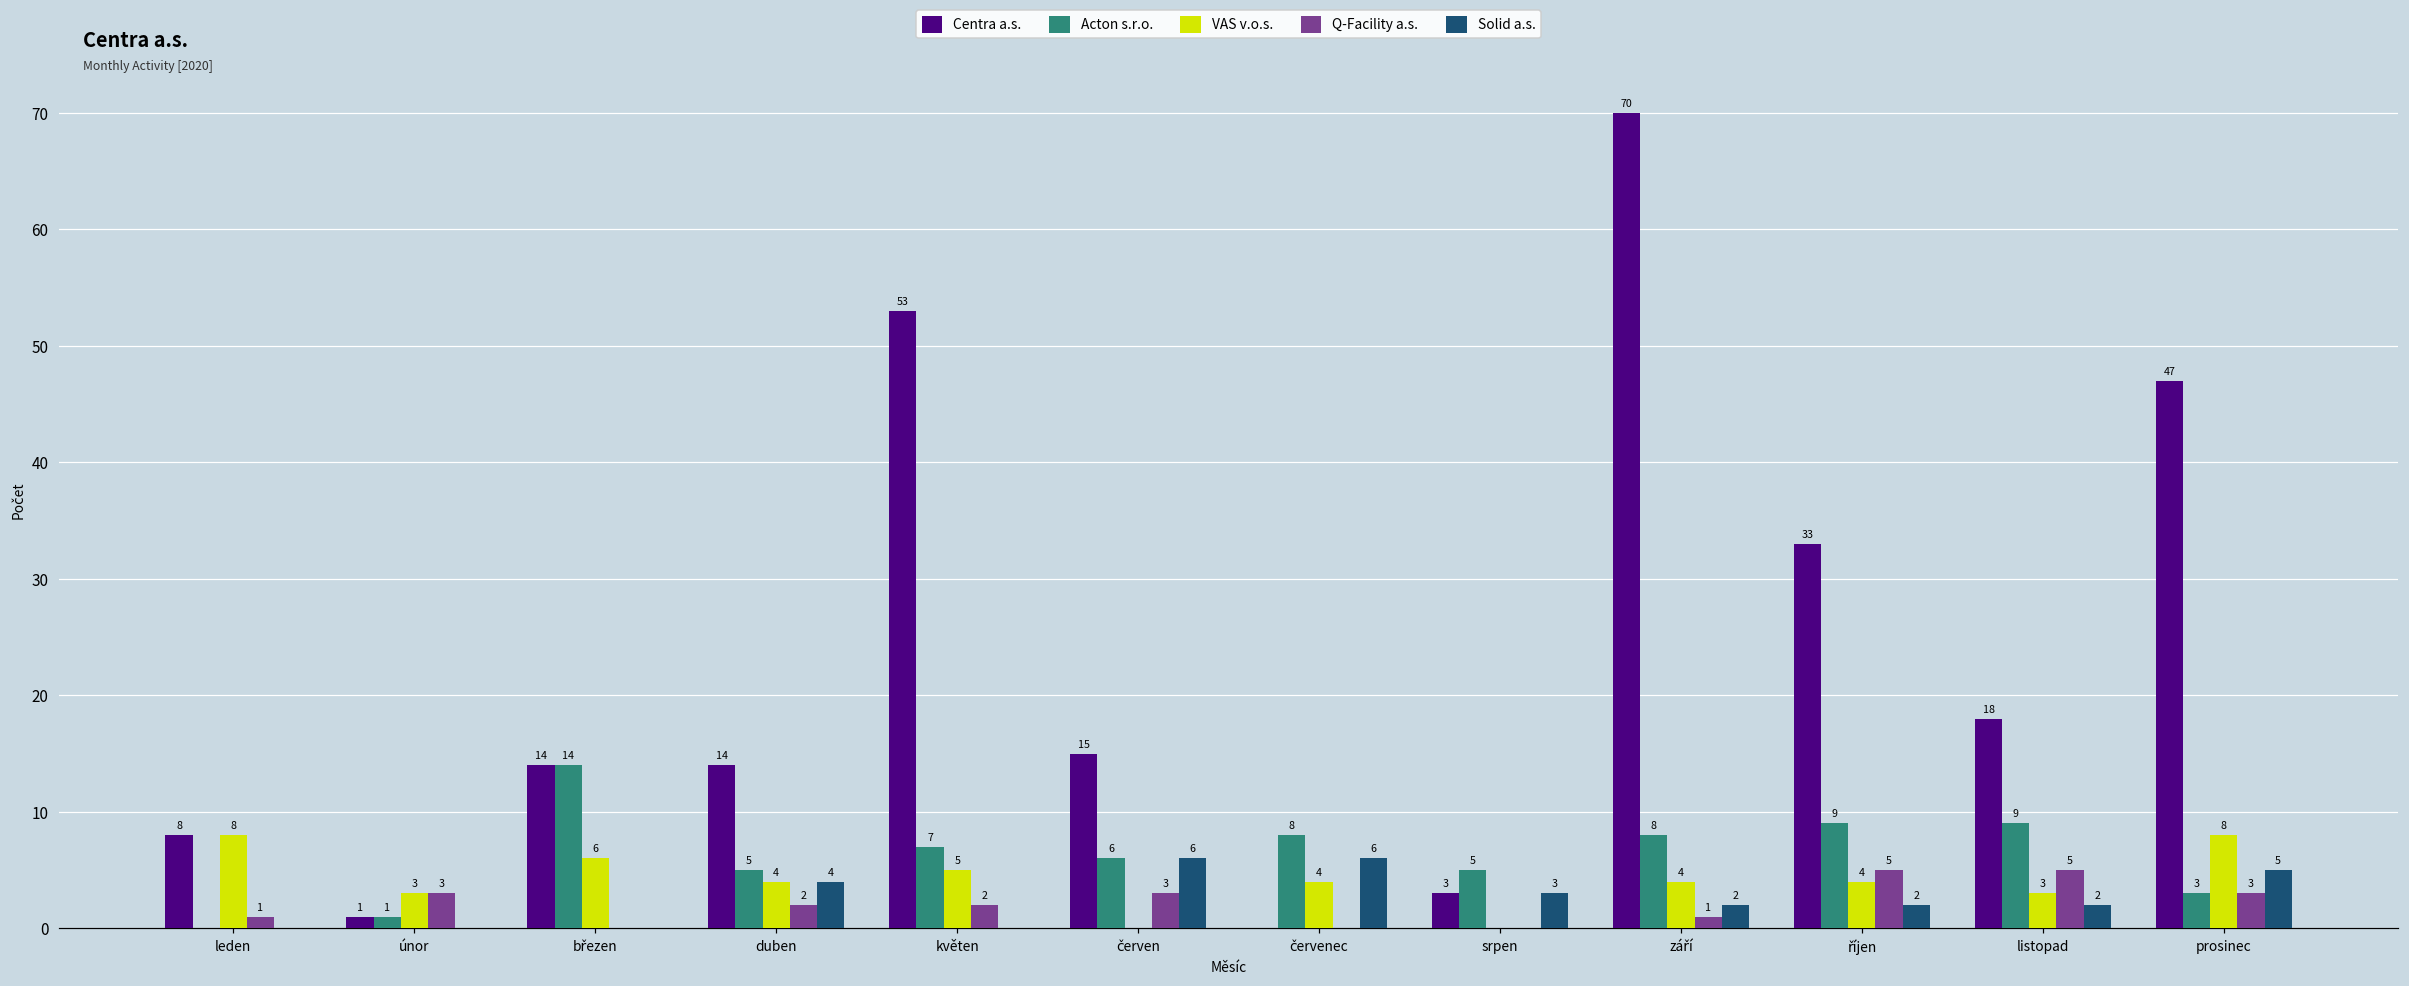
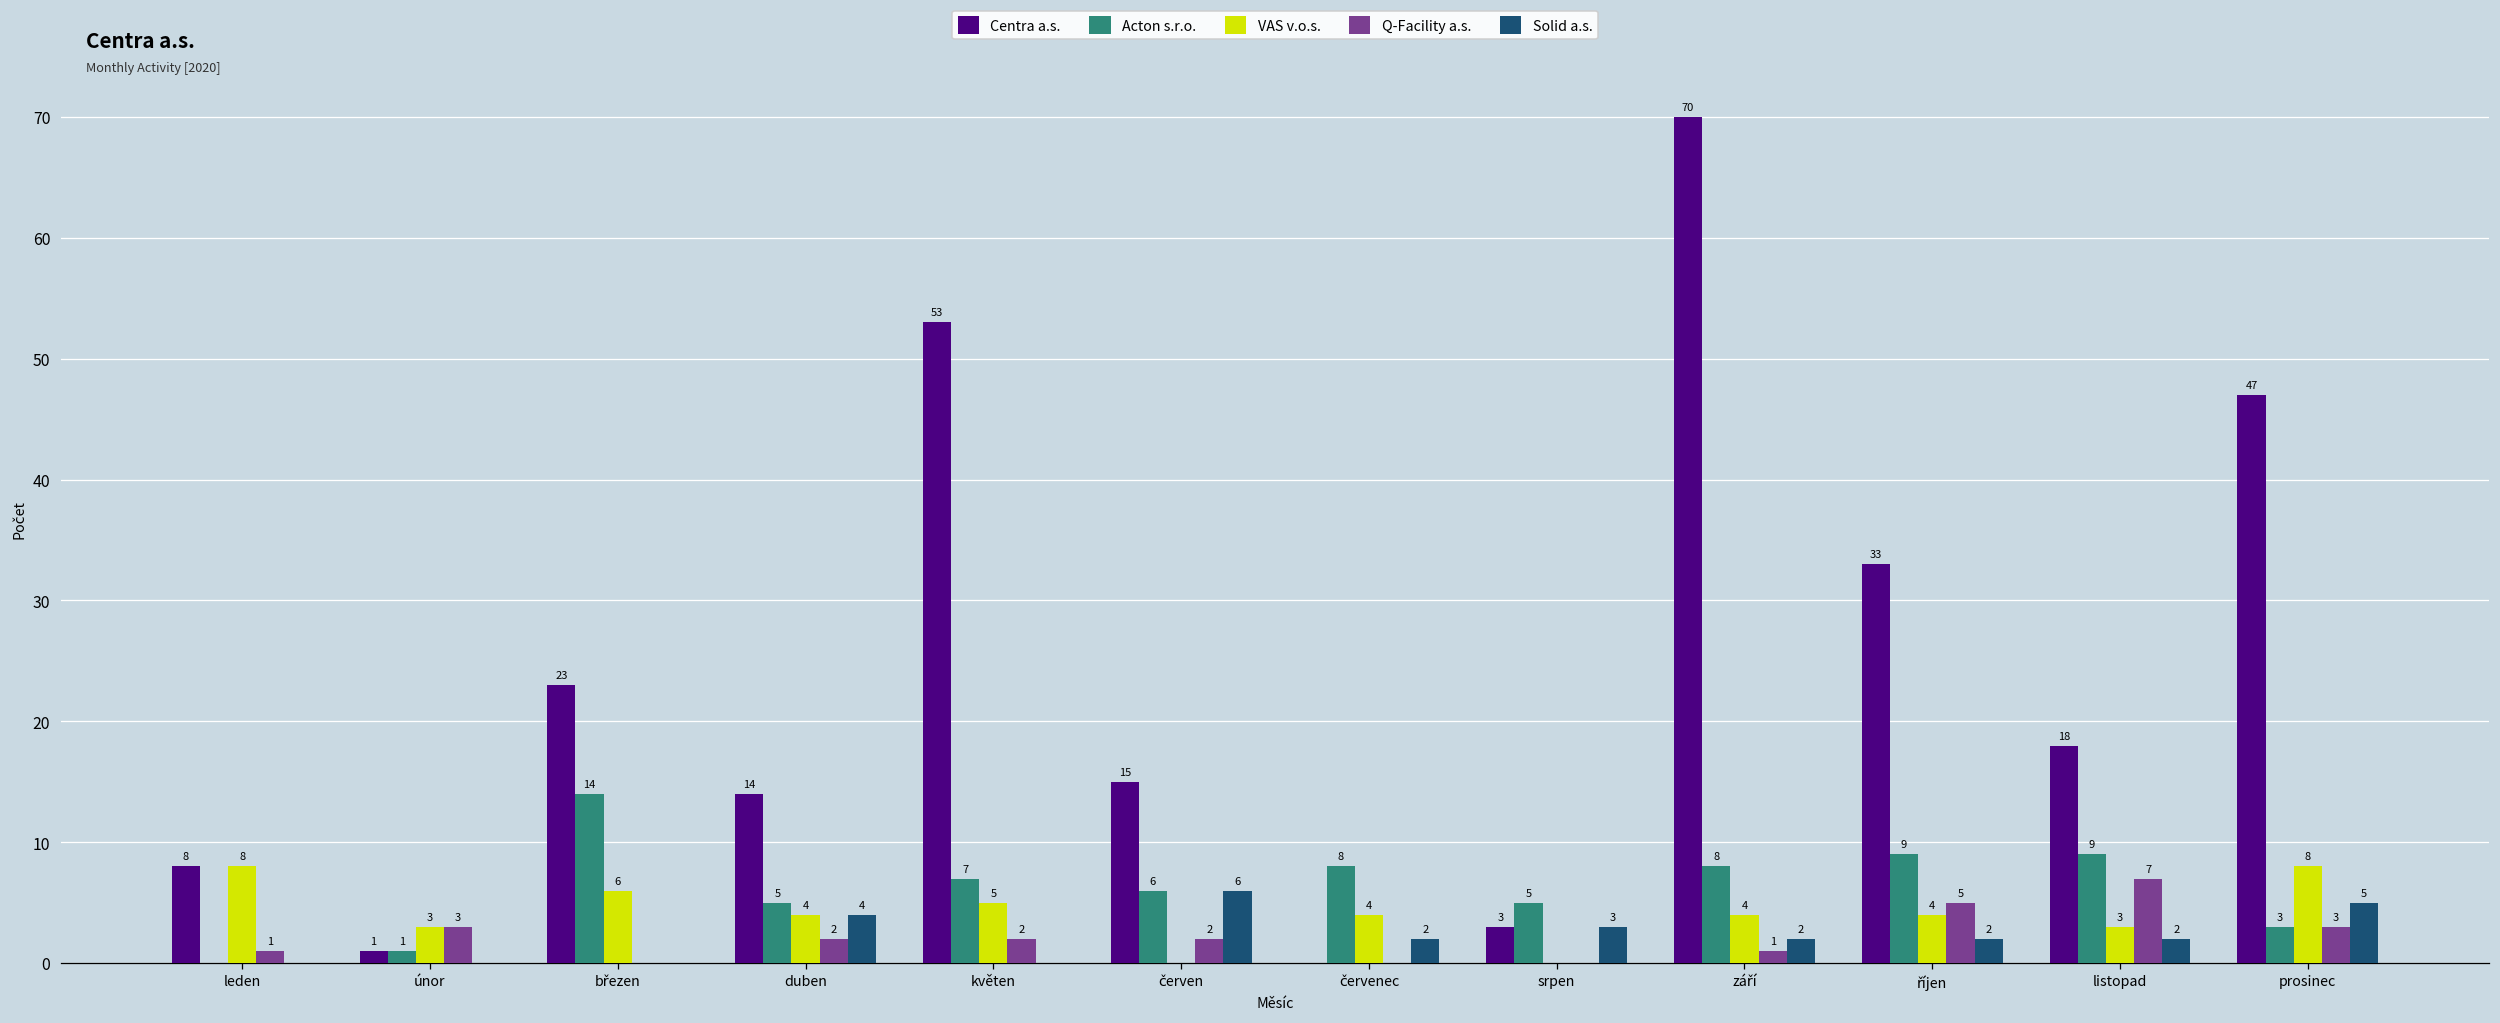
  {
    "Centra a.s.": {
      "leden": 8,
      "únor": 1,
-     "březen": 14,
+     "březen": 23,
      "duben": 14,
      "květen": 53,
      "červen": 15,
      "srpen": 3,
      "září": 70,
      "říjen": 33,
      "listopad": 18,
      "prosinec": 47
    },
    "Acton s.r.o.": {
      "únor": 1,
      "březen": 14,
      "duben": 5,
      "květen": 7,
      "červen": 6,
      "červenec": 8,
      "srpen": 5,
      "září": 8,
      "říjen": 9,
      "listopad": 9,
      "prosinec": 3
    },
    "VAS v.o.s.": {
      "leden": 8,
      "únor": 3,
      "březen": 6,
      "duben": 4,
      "květen": 5,
      "červenec": 4,
      "září": 4,
      "říjen": 4,
      "listopad": 3,
      "prosinec": 8
    },
    "Q-Facility a.s.": {
      "leden": 1,
      "únor": 3,
      "duben": 2,
      "květen": 2,
-     "červen": 3,
+     "červen": 2,
      "září": 1,
      "říjen": 5,
-     "listopad": 5,
+     "listopad": 7,
      "prosinec": 3
    },
    "Solid a.s.": {
      "duben": 4,
      "červen": 6,
-     "červenec": 6,
+     "červenec": 2,
      "srpen": 3,
      "září": 2,
      "říjen": 2,
      "listopad": 2,
      "prosinec": 5
    }
  }
